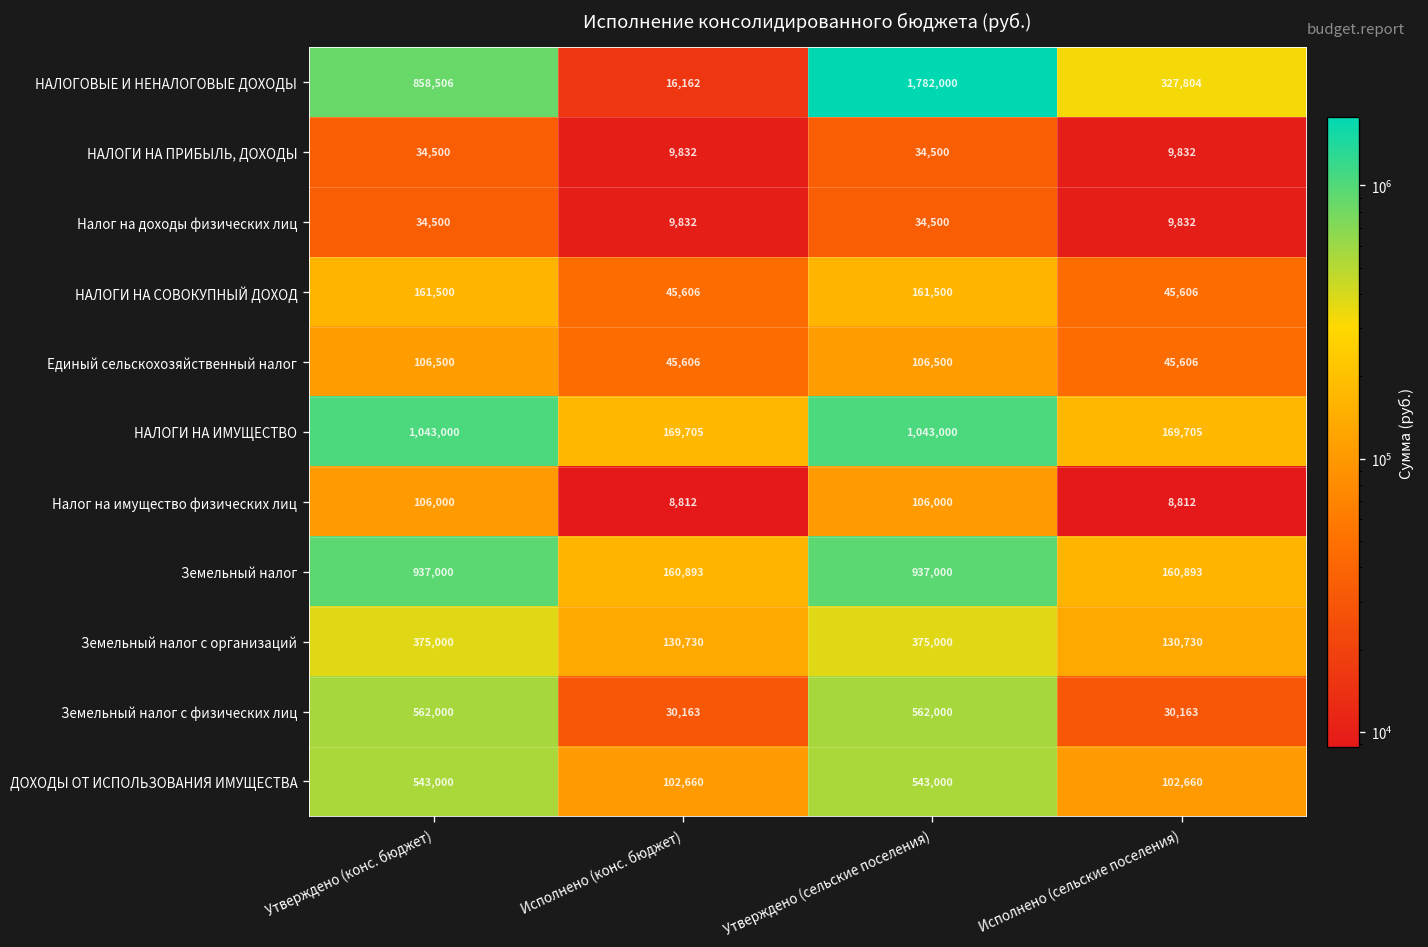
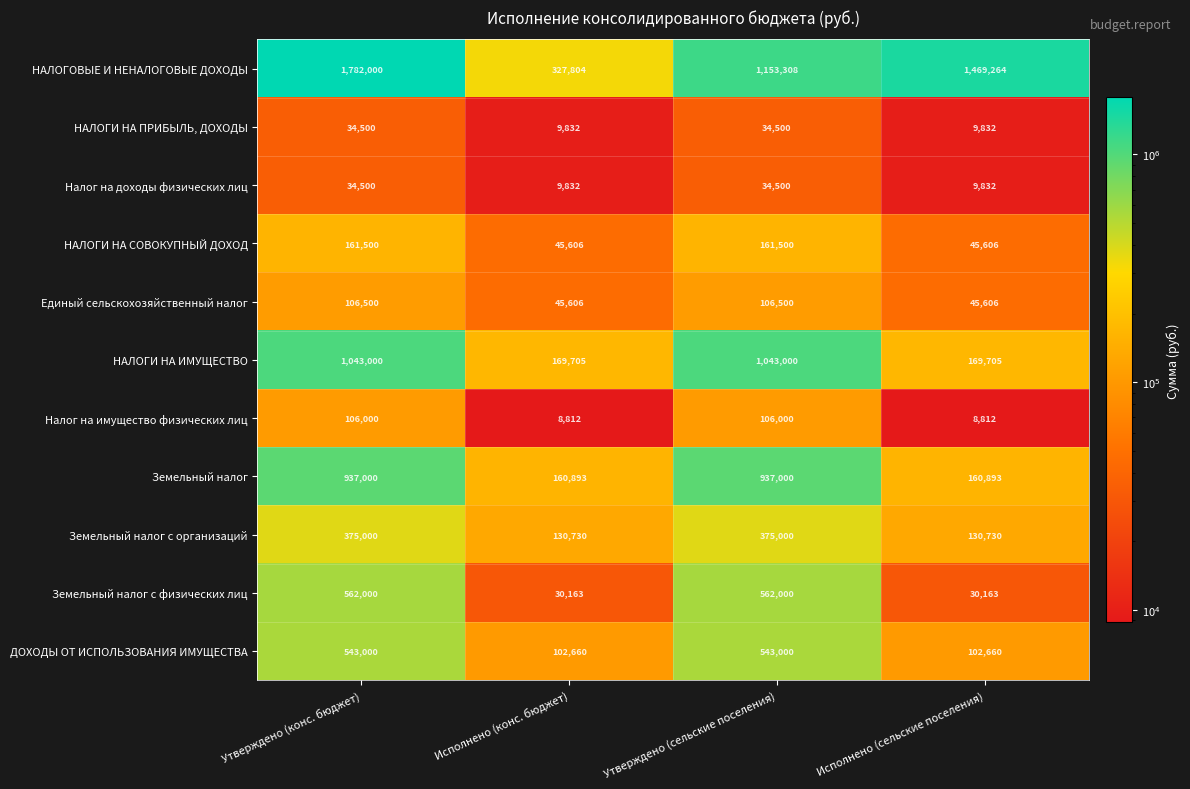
  {
    "НАЛОГОВЫЕ И НЕНАЛОГОВЫЕ ДОХОДЫ": {
-     "Утверждено (конс. бюджет)": "858,506",
-     "Исполнено (конс. бюджет)": "16,162",
-     "Утверждено (сельские поселения)": "1,782,000",
-     "Исполнено (сельские поселения)": "327,804"
+     "Утверждено (конс. бюджет)": "1,782,000",
+     "Исполнено (конс. бюджет)": "327,804",
+     "Утверждено (сельские поселения)": "1,153,308",
+     "Исполнено (сельские поселения)": "1,469,264"
    },
    "НАЛОГИ НА ПРИБЫЛЬ, ДОХОДЫ": {
      "Утверждено (конс. бюджет)": "34,500",
      "Исполнено (конс. бюджет)": "9,832",
      "Утверждено (сельские поселения)": "34,500",
      "Исполнено (сельские поселения)": "9,832"
    },
    "Налог на доходы физических лиц": {
      "Утверждено (конс. бюджет)": "34,500",
      "Исполнено (конс. бюджет)": "9,832",
      "Утверждено (сельские поселения)": "34,500",
      "Исполнено (сельские поселения)": "9,832"
    },
    "НАЛОГИ НА СОВОКУПНЫЙ ДОХОД": {
      "Утверждено (конс. бюджет)": "161,500",
      "Исполнено (конс. бюджет)": "45,606",
      "Утверждено (сельские поселения)": "161,500",
      "Исполнено (сельские поселения)": "45,606"
    },
    "Единый сельскохозяйственный налог": {
      "Утверждено (конс. бюджет)": "106,500",
      "Исполнено (конс. бюджет)": "45,606",
      "Утверждено (сельские поселения)": "106,500",
      "Исполнено (сельские поселения)": "45,606"
    },
    "НАЛОГИ НА ИМУЩЕСТВО": {
      "Утверждено (конс. бюджет)": "1,043,000",
      "Исполнено (конс. бюджет)": "169,705",
      "Утверждено (сельские поселения)": "1,043,000",
      "Исполнено (сельские поселения)": "169,705"
    },
    "Налог на имущество физических лиц": {
      "Утверждено (конс. бюджет)": "106,000",
      "Исполнено (конс. бюджет)": "8,812",
      "Утверждено (сельские поселения)": "106,000",
      "Исполнено (сельские поселения)": "8,812"
    },
    "Земельный налог": {
      "Утверждено (конс. бюджет)": "937,000",
      "Исполнено (конс. бюджет)": "160,893",
      "Утверждено (сельские поселения)": "937,000",
      "Исполнено (сельские поселения)": "160,893"
    },
    "Земельный налог с организаций": {
      "Утверждено (конс. бюджет)": "375,000",
      "Исполнено (конс. бюджет)": "130,730",
      "Утверждено (сельские поселения)": "375,000",
      "Исполнено (сельские поселения)": "130,730"
    },
    "Земельный налог с физических лиц": {
      "Утверждено (конс. бюджет)": "562,000",
      "Исполнено (конс. бюджет)": "30,163",
      "Утверждено (сельские поселения)": "562,000",
      "Исполнено (сельские поселения)": "30,163"
    },
    "ДОХОДЫ ОТ ИСПОЛЬЗОВАНИЯ ИМУЩЕСТВА": {
      "Утверждено (конс. бюджет)": "543,000",
      "Исполнено (конс. бюджет)": "102,660",
      "Утверждено (сельские поселения)": "543,000",
      "Исполнено (сельские поселения)": "102,660"
    }
  }
